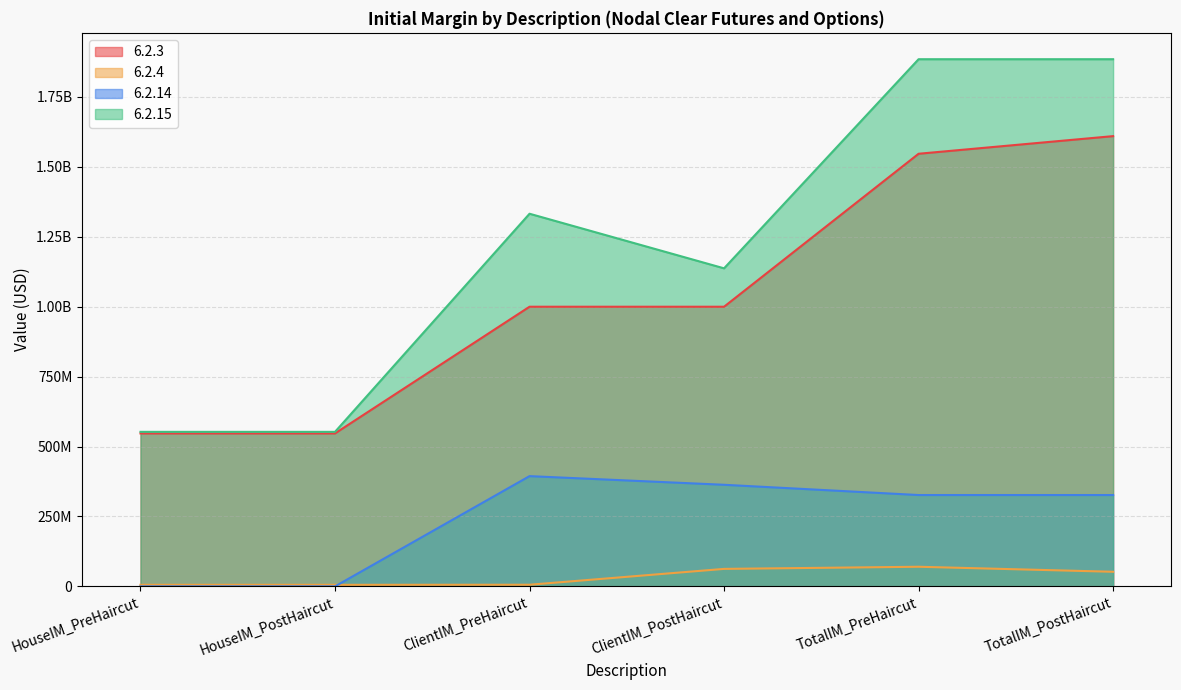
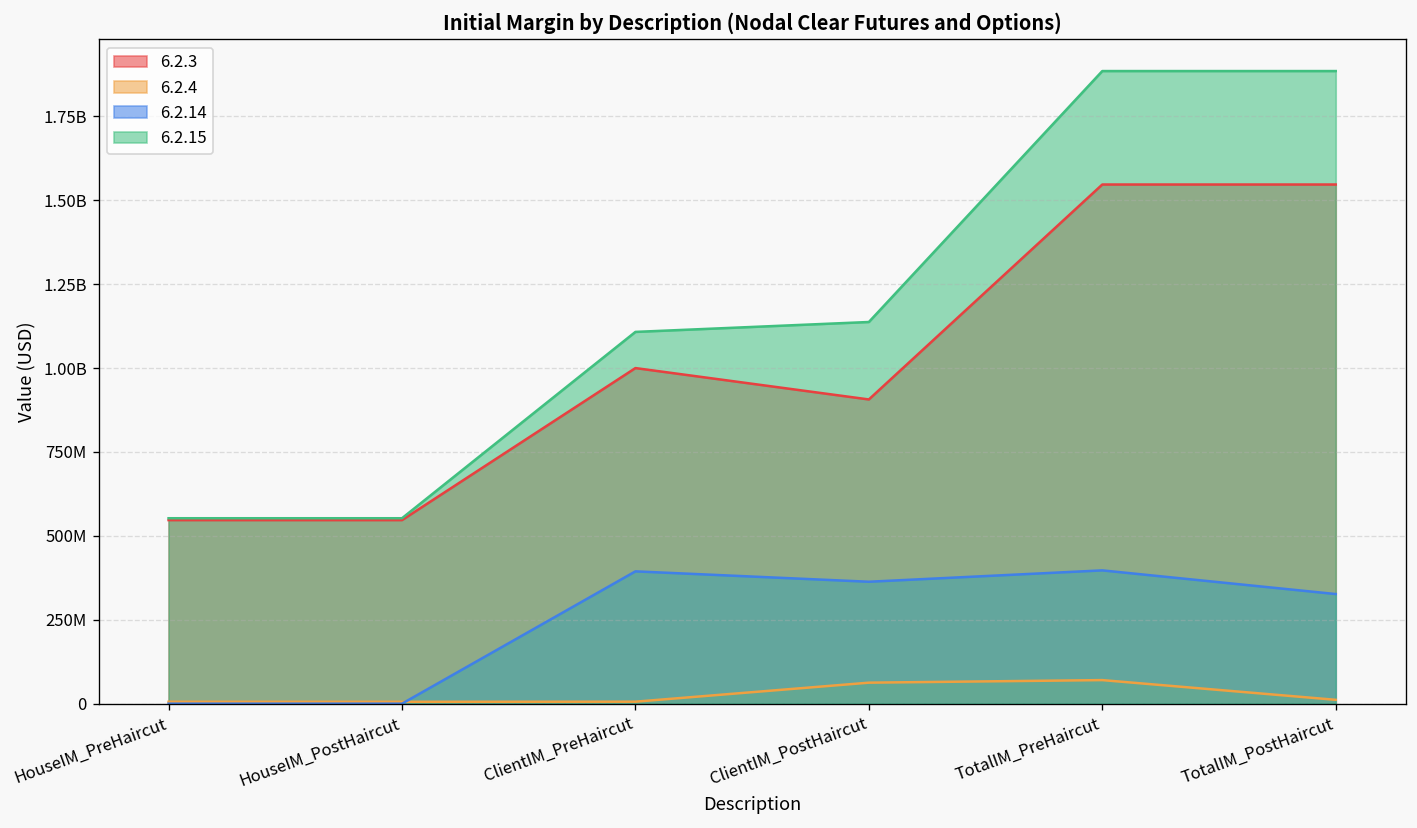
  {
    "6.2.3": {
      "ClientIM_PreHaircut": 1000000000,
-     "ClientIM_PostHaircut": 1000000000,
+     "ClientIM_PostHaircut": 910000000,
      "TotalIM_PreHaircut": 1550000000,
-     "TotalIM_PostHaircut": 1610000000
+     "TotalIM_PostHaircut": 1550000000
    },
    "6.2.4": {
      "ClientIM_PreHaircut": 10000000,
      "ClientIM_PostHaircut": 60000000,
      "TotalIM_PreHaircut": 70000000,
-     "TotalIM_PostHaircut": 50000000
+     "TotalIM_PostHaircut": 10000000
    },
    "6.2.14": {
      "ClientIM_PreHaircut": 390000000,
      "ClientIM_PostHaircut": 360000000,
-     "TotalIM_PreHaircut": 330000000,
+     "TotalIM_PreHaircut": 400000000,
      "TotalIM_PostHaircut": 330000000
    },
    "6.2.15": {
-     "ClientIM_PreHaircut": 1330000000,
+     "ClientIM_PreHaircut": 1110000000,
      "ClientIM_PostHaircut": 1140000000,
      "TotalIM_PreHaircut": 1890000000,
      "TotalIM_PostHaircut": 1890000000
    }
  }
